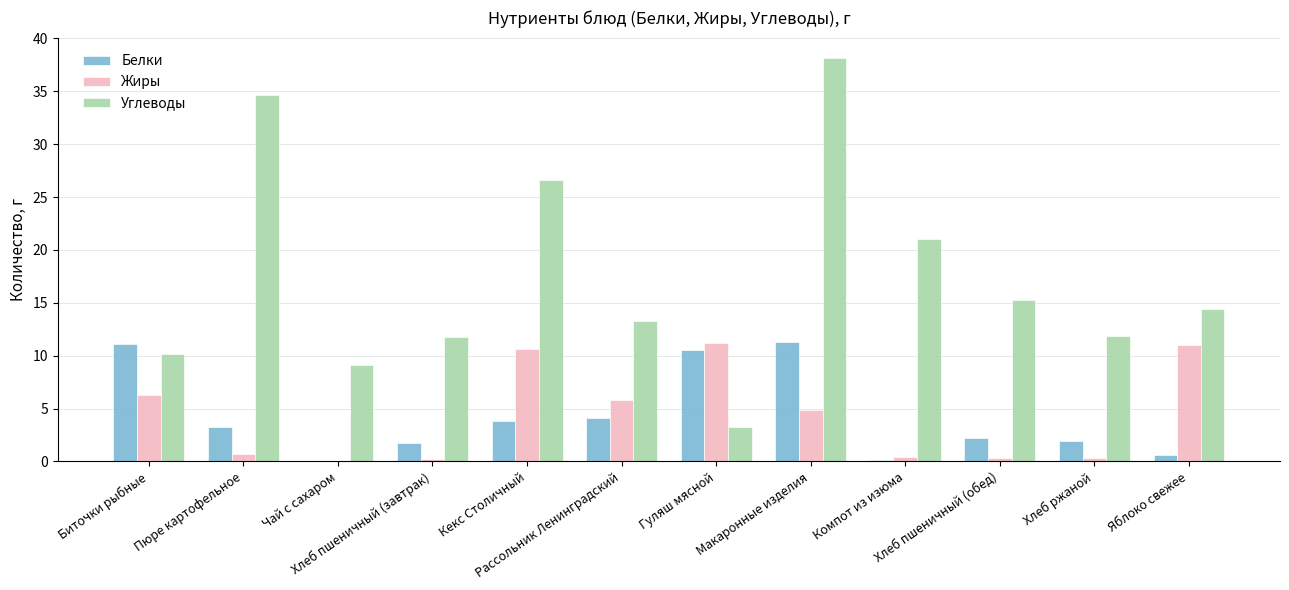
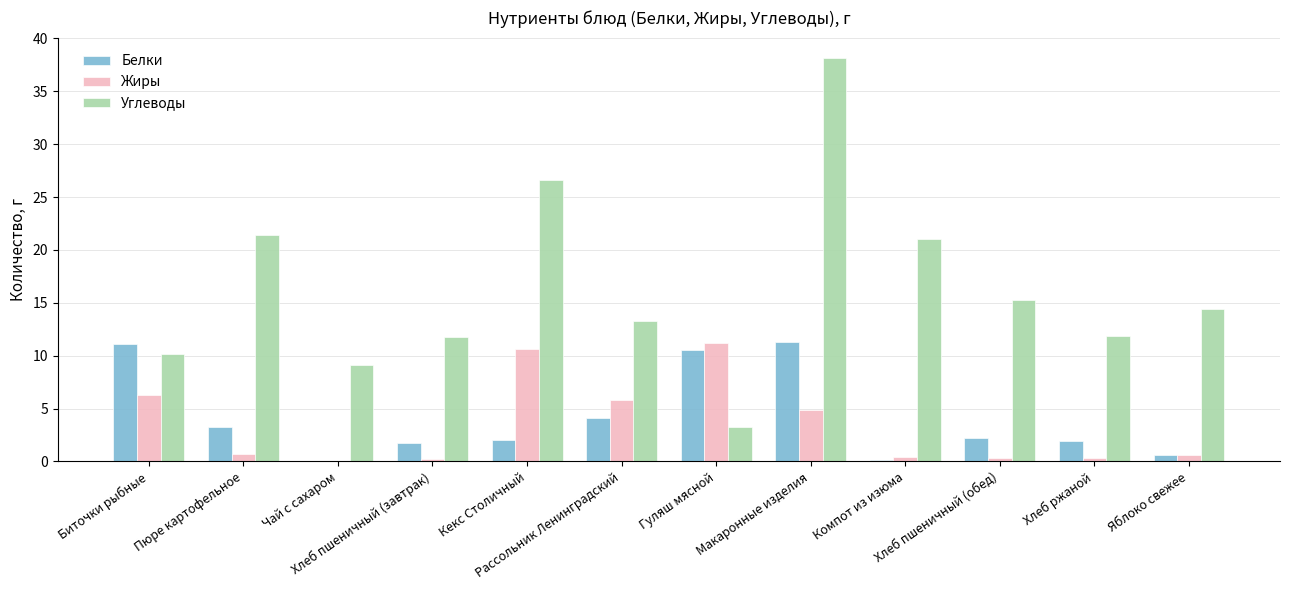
  {
    "Белки": {
      "Биточки рыбные": 11.1,
      "Пюре картофельное": 3.3,
      "Чай с сахаром": 0.0,
      "Хлеб пшеничный (завтрак)": 1.7,
-     "Кекс Столичный": 3.8,
+     "Кекс Столичный": 2.0,
      "Рассольник Ленинградский": 4.1,
      "Гуляш мясной": 10.5,
      "Макаронные изделия": 11.3,
      "Хлеб пшеничный (обед)": 2.3,
      "Хлеб ржаной": 2.0,
      "Яблоко свежее": 0.6
    },
    "Жиры": {
      "Биточки рыбные": 6.3,
      "Пюре картофельное": 0.7,
      "Чай с сахаром": 0.0,
      "Кекс Столичный": 10.6,
      "Рассольник Ленинградский": 5.8,
      "Гуляш мясной": 11.2,
      "Макаронные изделия": 4.9,
      "Компот из изюма": 0.4,
      "Хлеб пшеничный (обед)": 0.3,
      "Хлеб ржаной": 0.4,
-     "Яблоко свежее": 11.0
+     "Яблоко свежее": 0.6
    },
    "Углеводы": {
      "Биточки рыбные": 10.1,
-     "Пюре картофельное": 34.6,
+     "Пюре картофельное": 21.4,
      "Чай с сахаром": 9.1,
      "Хлеб пшеничный (завтрак)": 11.7,
      "Кекс Столичный": 26.6,
      "Рассольник Ленинградский": 13.3,
      "Гуляш мясной": 3.2,
      "Макаронные изделия": 38.2,
      "Компот из изюма": 21.1,
      "Хлеб пшеничный (обед)": 15.3,
      "Хлеб ржаной": 11.9,
      "Яблоко свежее": 14.4
    }
  }
